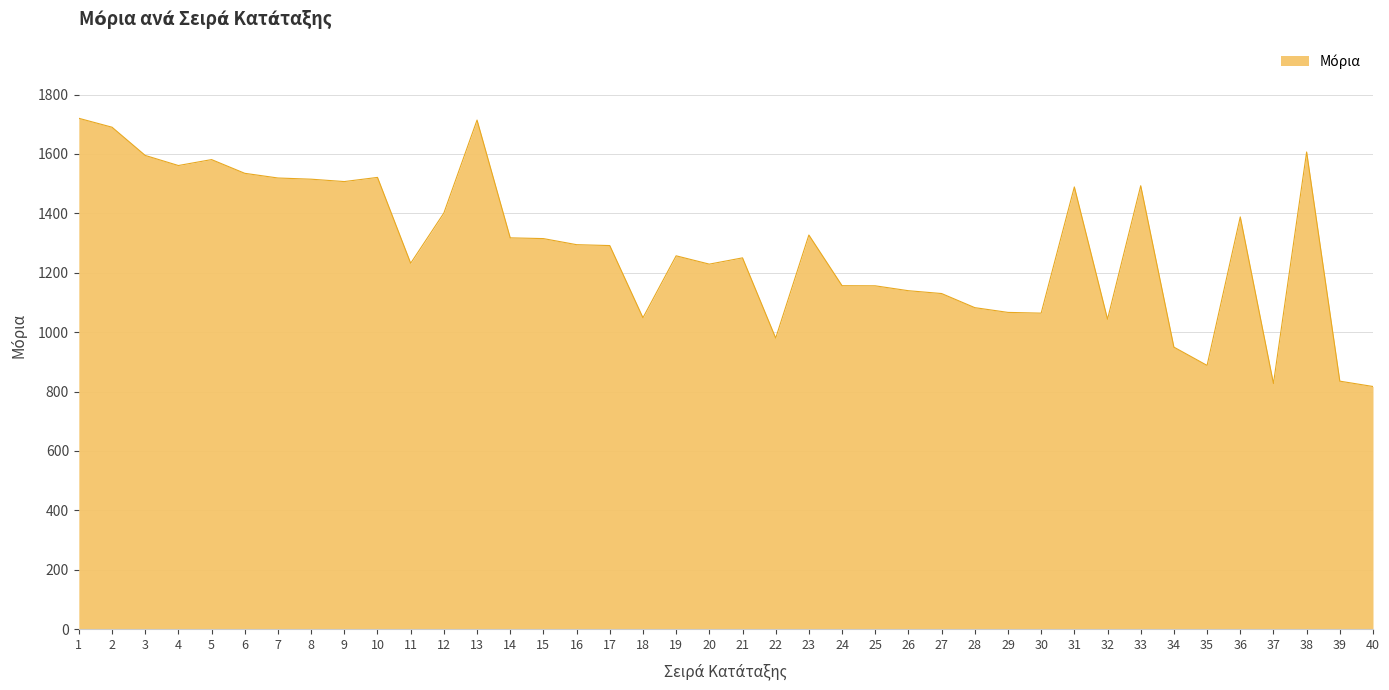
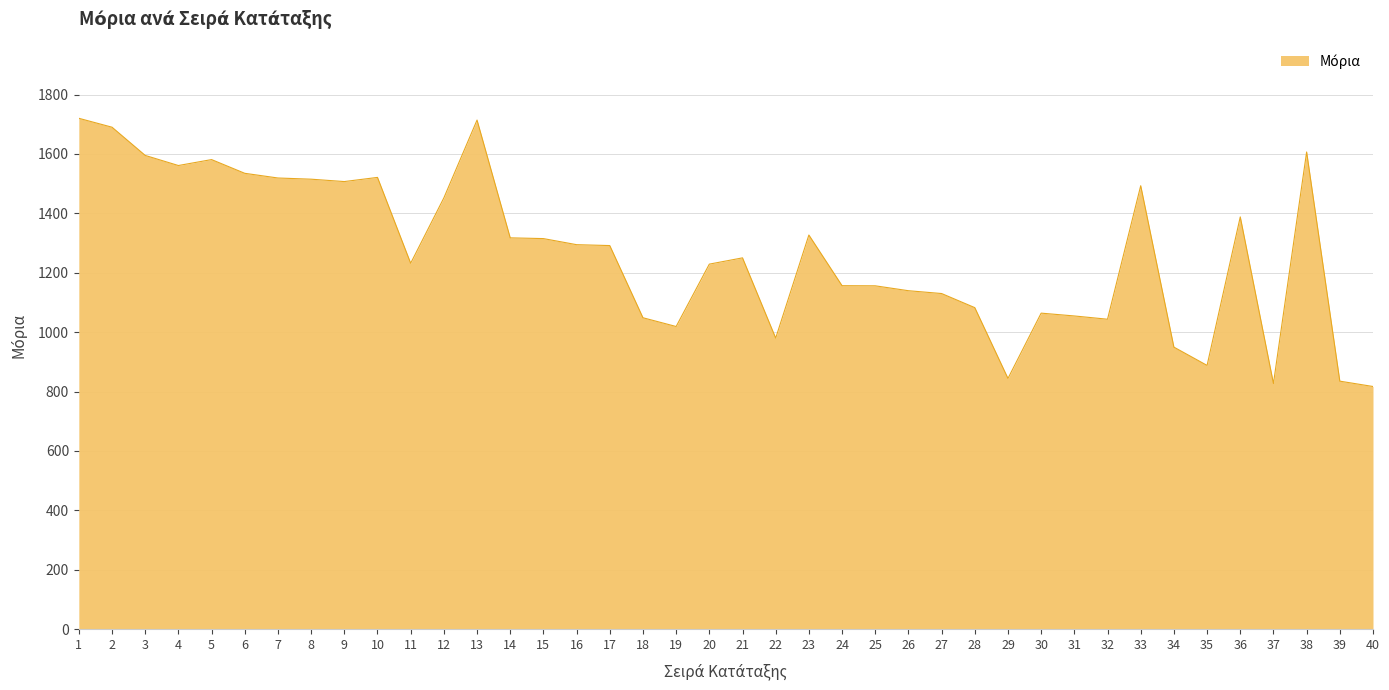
  {
    "1": 1720,
    "2": 1690,
    "3": 1600,
    "4": 1560,
    "5": 1580,
    "6": 1530,
    "7": 1520,
    "8": 1520,
    "9": 1510,
    "10": 1520,
    "11": 1230,
-   "12": 1400,
+   "12": 1450,
    "13": 1710,
    "14": 1320,
    "15": 1320,
    "16": 1290,
    "17": 1290,
    "18": 1050,
-   "19": 1260,
+   "19": 1020,
    "20": 1230,
    "21": 1250,
    "22": 980,
    "23": 1330,
    "24": 1160,
    "25": 1160,
    "26": 1140,
    "27": 1130,
    "28": 1080,
-   "29": 1070,
+   "29": 840,
    "30": 1060,
-   "31": 1490,
+   "31": 1050,
    "32": 1040,
    "33": 1490,
    "34": 950,
    "35": 890,
    "36": 1390,
    "37": 830,
    "38": 1610,
    "39": 840,
    "40": 820
  }
